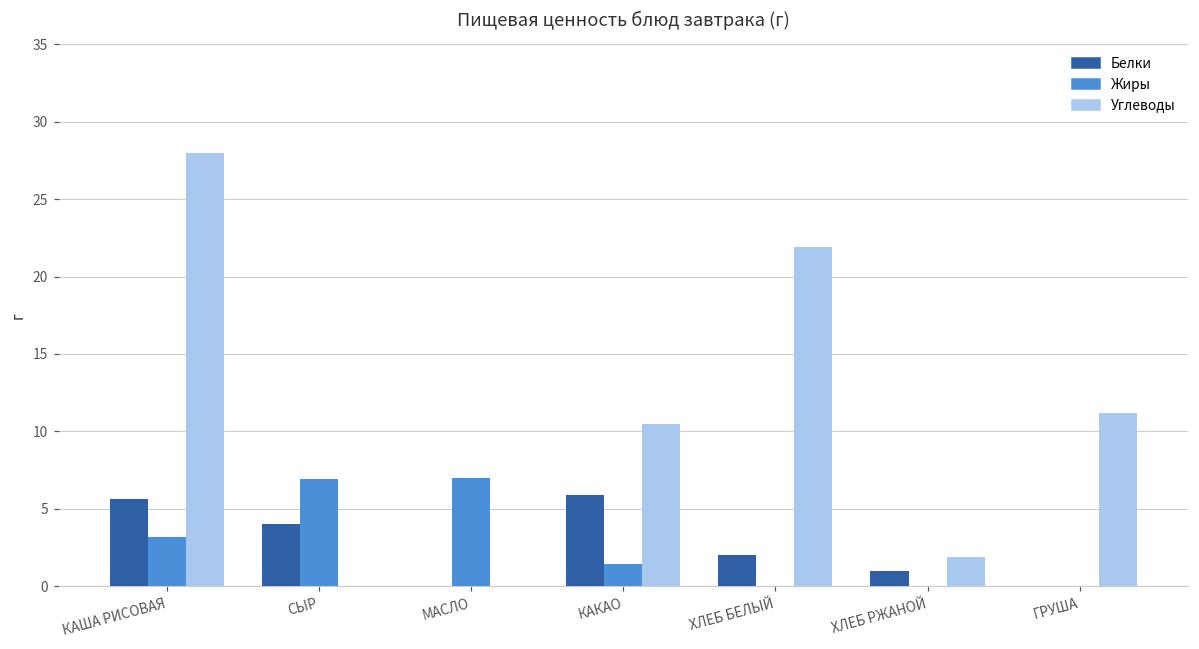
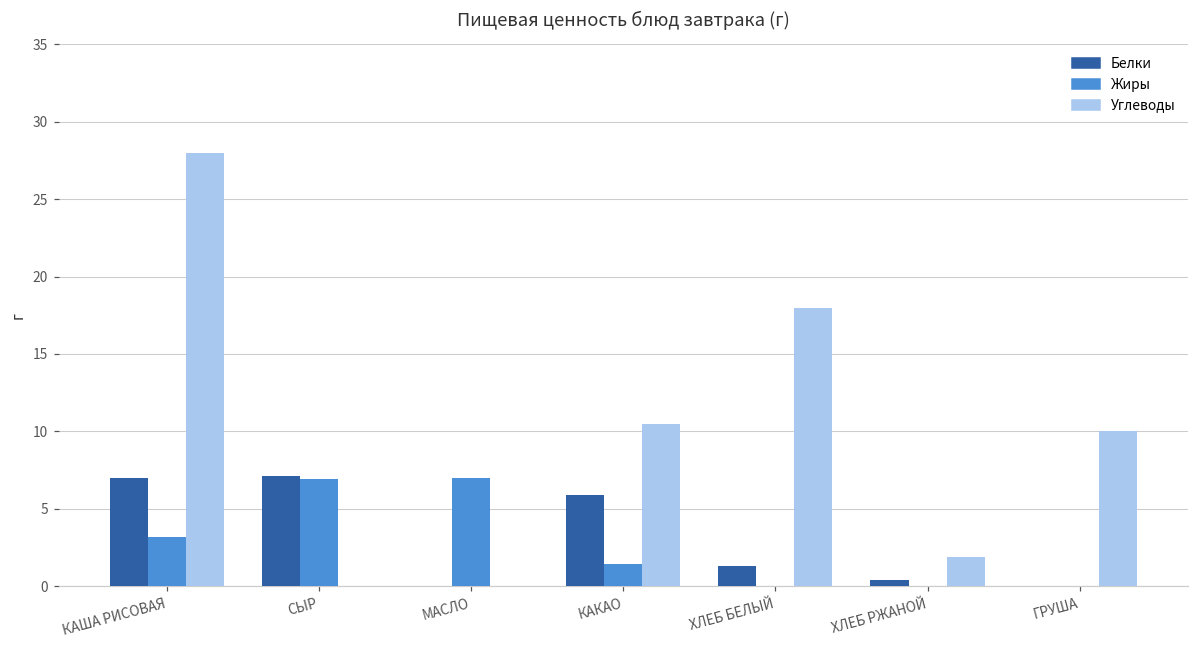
  {
    "Белки": {
-     "КАША РИСОВАЯ": 5.6,
-     "СЫР": 4.0,
+     "КАША РИСОВАЯ": 7.0,
+     "СЫР": 7.1,
      "МАСЛО": 0.0,
      "КАКАО": 5.9,
-     "ХЛЕБ БЕЛЫЙ": 2.0,
-     "ХЛЕБ РЖАНОЙ": 1.0,
+     "ХЛЕБ БЕЛЫЙ": 1.3,
+     "ХЛЕБ РЖАНОЙ": 0.4,
      "ГРУША": 0.0
    },
    "Жиры": {
      "КАША РИСОВАЯ": 3.2,
      "СЫР": 6.9,
      "МАСЛО": 7.0,
      "КАКАО": 1.4,
      "ХЛЕБ БЕЛЫЙ": 0.0,
      "ХЛЕБ РЖАНОЙ": 0.0,
      "ГРУША": 0.0
    },
    "Углеводы": {
      "КАША РИСОВАЯ": 28.0,
      "СЫР": 0.0,
      "МАСЛО": 0.0,
      "КАКАО": 10.5,
-     "ХЛЕБ БЕЛЫЙ": 21.9,
+     "ХЛЕБ БЕЛЫЙ": 18.0,
      "ХЛЕБ РЖАНОЙ": 1.9,
-     "ГРУША": 11.2
+     "ГРУША": 10.0
    }
  }
